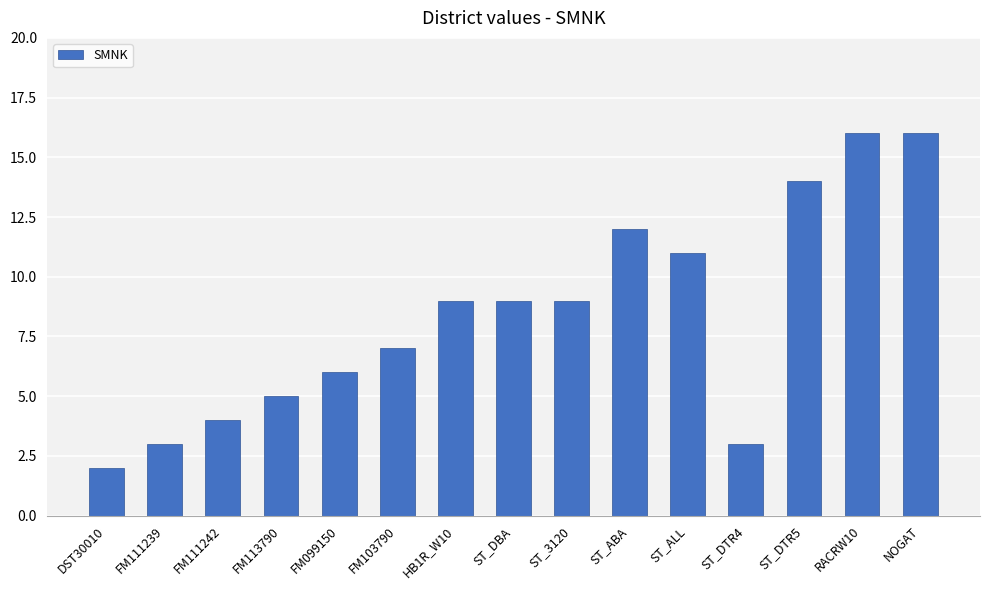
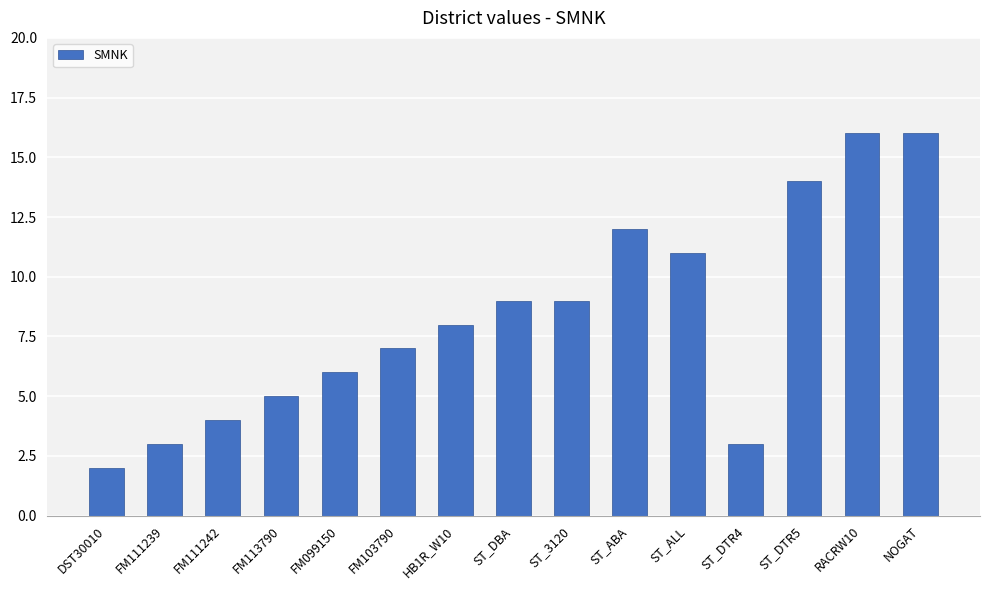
  {
    "DST30010": 2,
    "FM111239": 3,
    "FM111242": 4,
    "FM113790": 5,
    "FM099150": 6,
    "FM103790": 7,
-   "HB1R_W10": 9,
+   "HB1R_W10": 8,
    "ST_DBA": 9,
    "ST_3120": 9,
    "ST_ABA": 12,
    "ST_ALL": 11,
    "ST_DTR4": 3,
    "ST_DTR5": 14,
    "RACRW10": 16,
    "NOGAT": 16
  }
